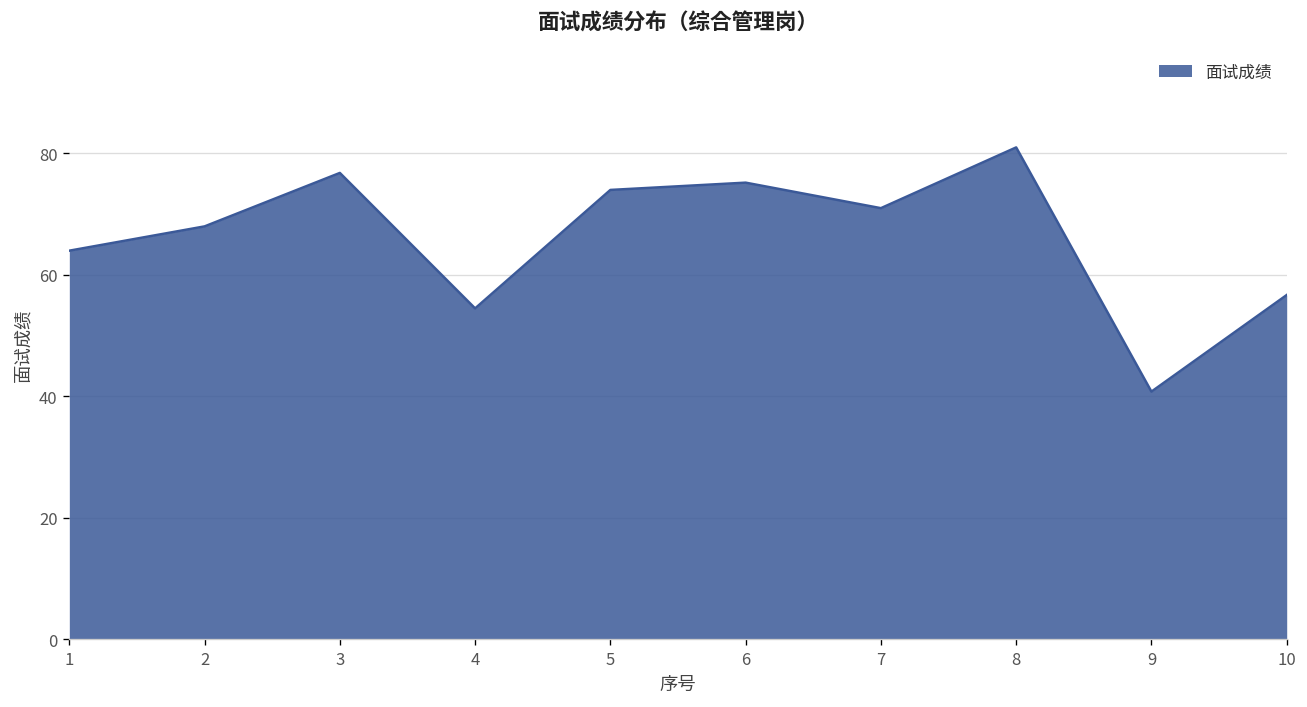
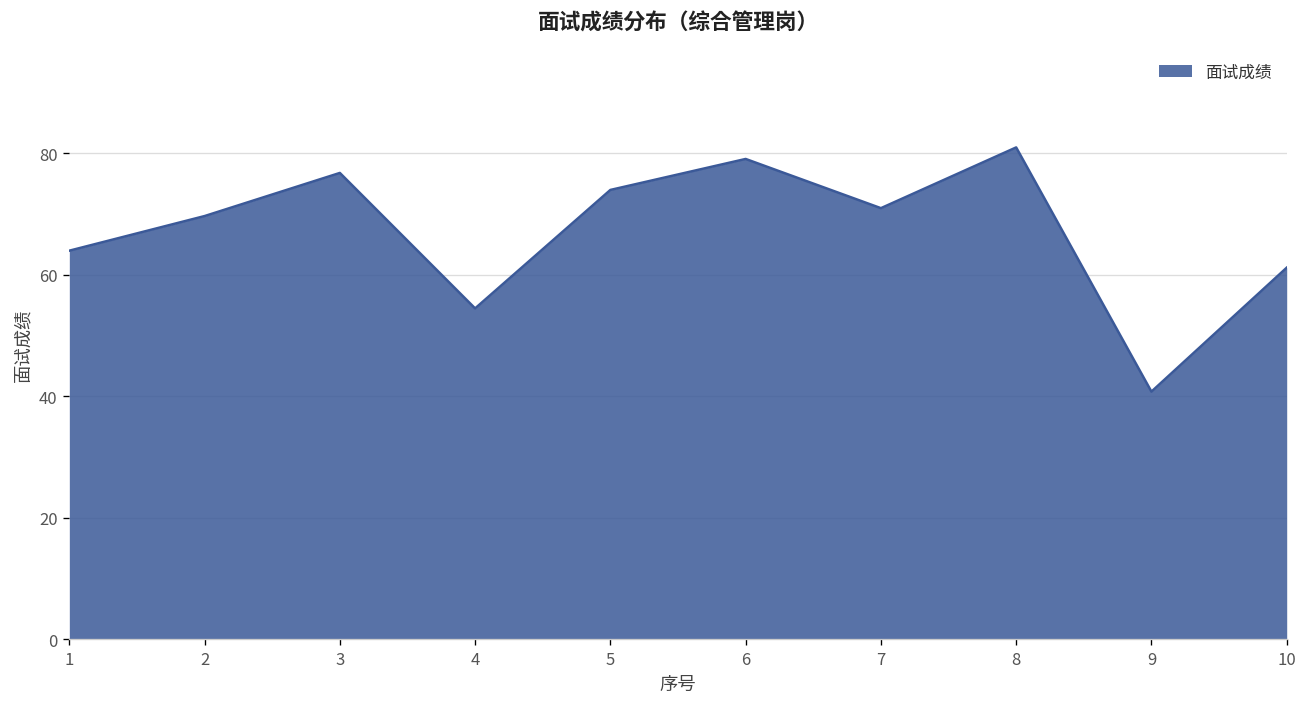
  {
    "1": 64,
-   "2": 68,
+   "2": 70,
    "3": 77,
    "4": 55,
    "5": 74,
-   "6": 75,
+   "6": 79,
    "7": 71,
    "8": 81,
    "9": 41,
-   "10": 57
+   "10": 61
  }
